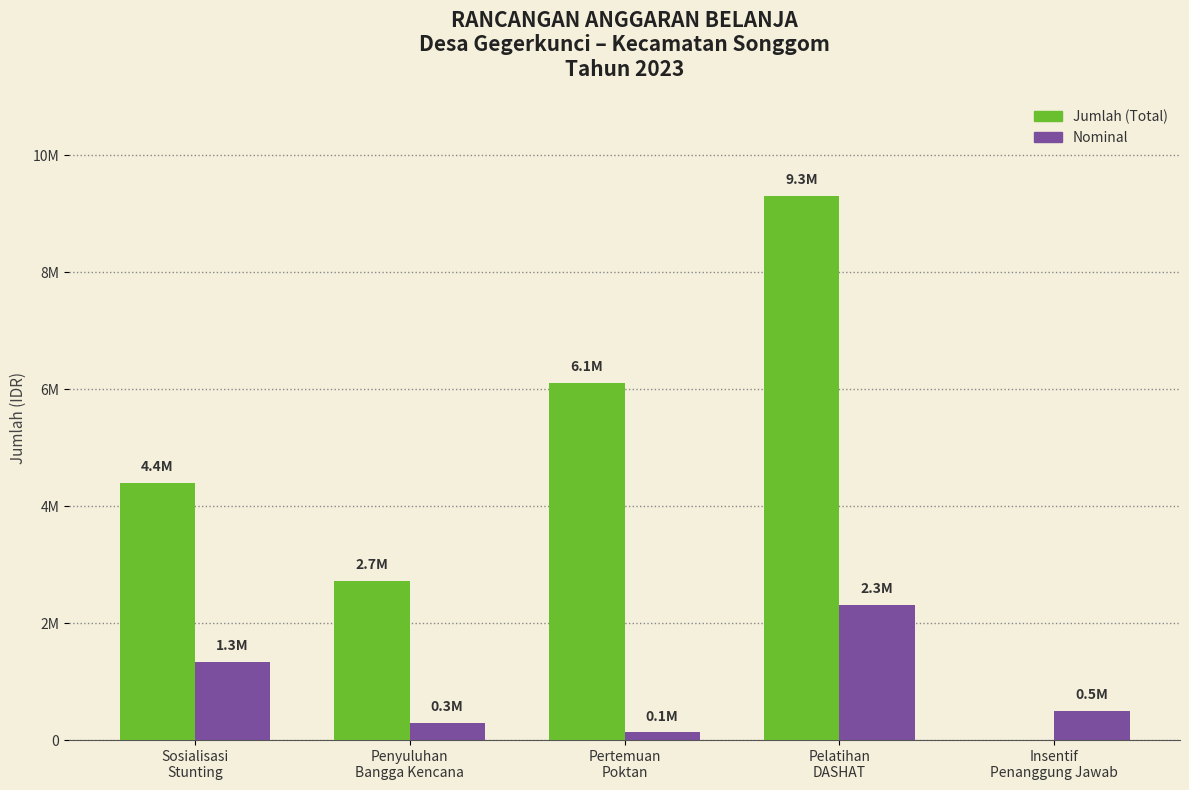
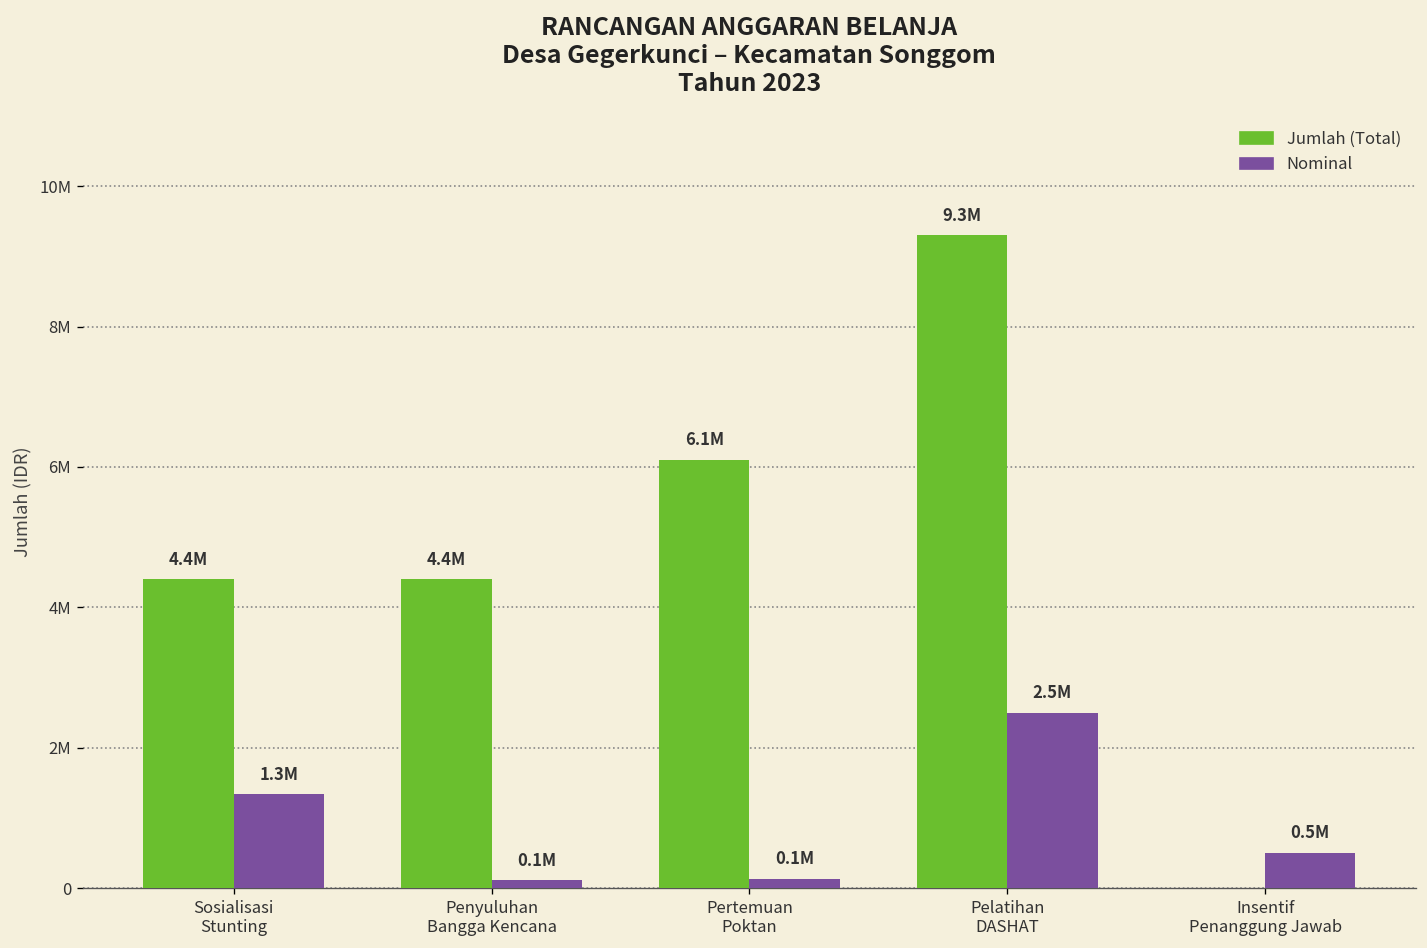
  {
    "Jumlah (Total)": {
      "Sosialisasi Stunting": "4.4M",
-     "Penyuluhan Bangga Kencana": "2.7M",
+     "Penyuluhan Bangga Kencana": "4.4M",
      "Pertemuan Poktan": "6.1M",
      "Pelatihan DASHAT": "9.3M"
    },
    "Nominal": {
      "Sosialisasi Stunting": "1.3M",
-     "Penyuluhan Bangga Kencana": "0.3M",
+     "Penyuluhan Bangga Kencana": "0.1M",
      "Pertemuan Poktan": "0.1M",
-     "Pelatihan DASHAT": "2.3M",
+     "Pelatihan DASHAT": "2.5M",
      "Insentif Penanggung Jawab": "0.5M"
    }
  }
